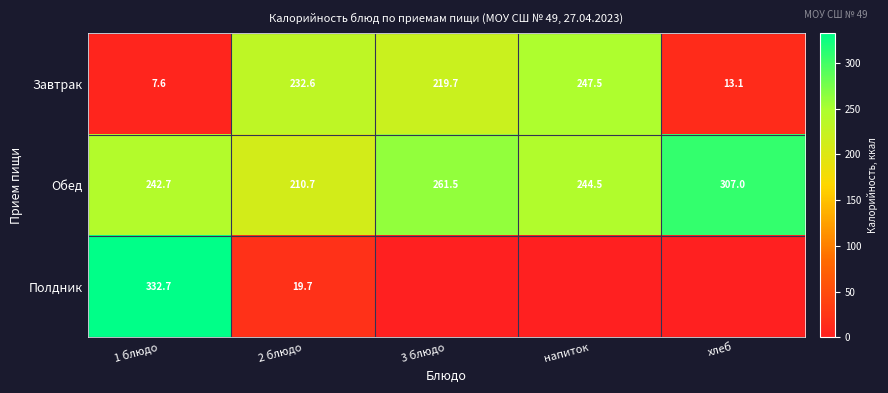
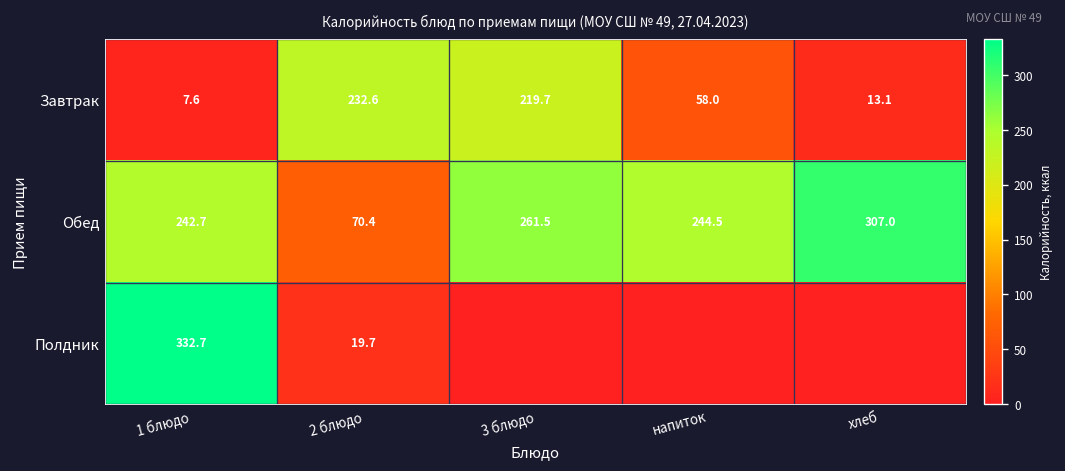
  {
    "Завтрак": {
      "1 блюдо": 7.6,
      "2 блюдо": 232.6,
      "3 блюдо": 219.7,
-     "напиток": 247.5,
+     "напиток": 58.0,
      "хлеб": 13.1
    },
    "Обед": {
      "1 блюдо": 242.7,
-     "2 блюдо": 210.7,
+     "2 блюдо": 70.4,
      "3 блюдо": 261.5,
      "напиток": 244.5,
      "хлеб": 307.0
    },
    "Полдник": {
      "1 блюдо": 332.7,
      "2 блюдо": 19.7
    }
  }
